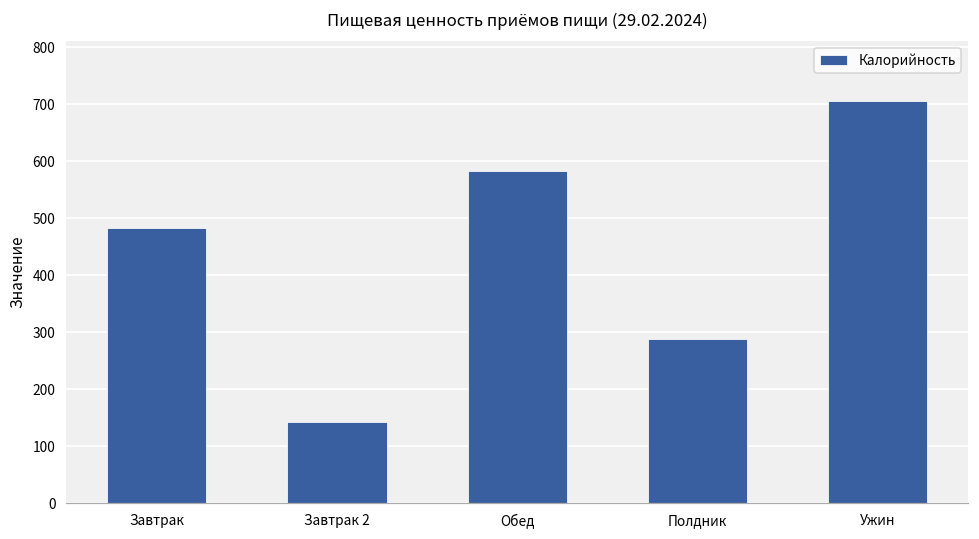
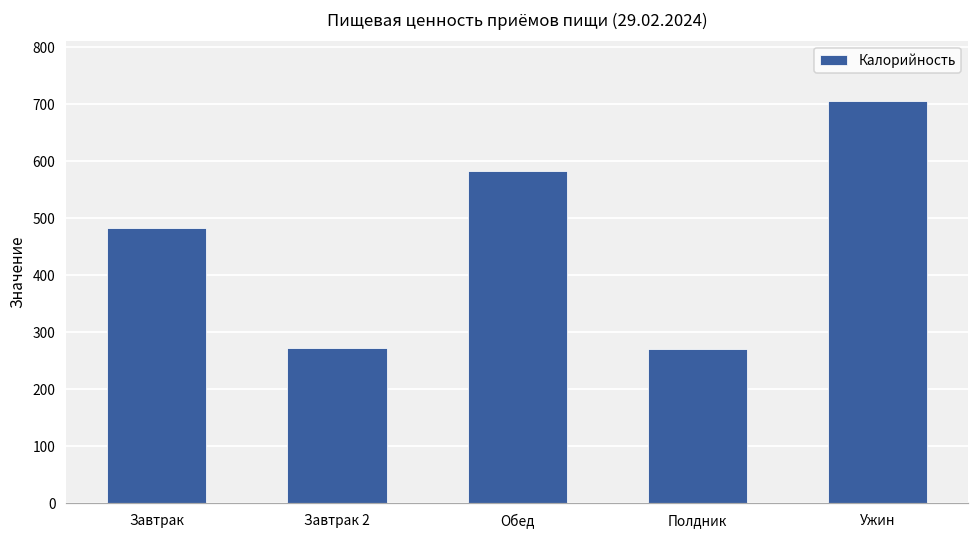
  {
    "Завтрак": 480,
-   "Завтрак 2": 140,
+   "Завтрак 2": 270,
    "Обед": 580,
-   "Полдник": 290,
+   "Полдник": 270,
    "Ужин": 710
  }
